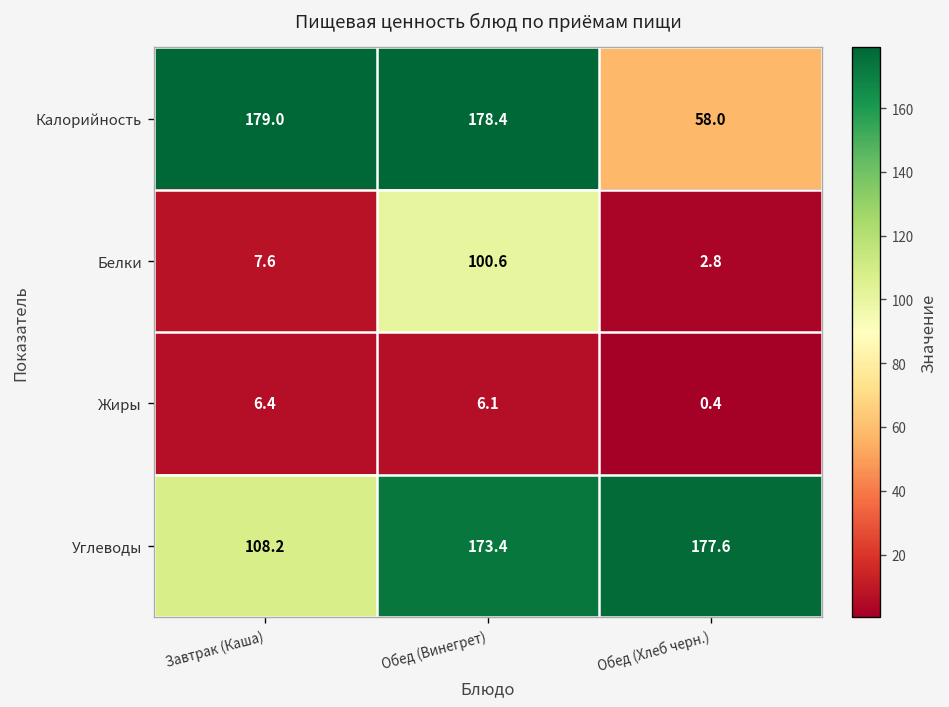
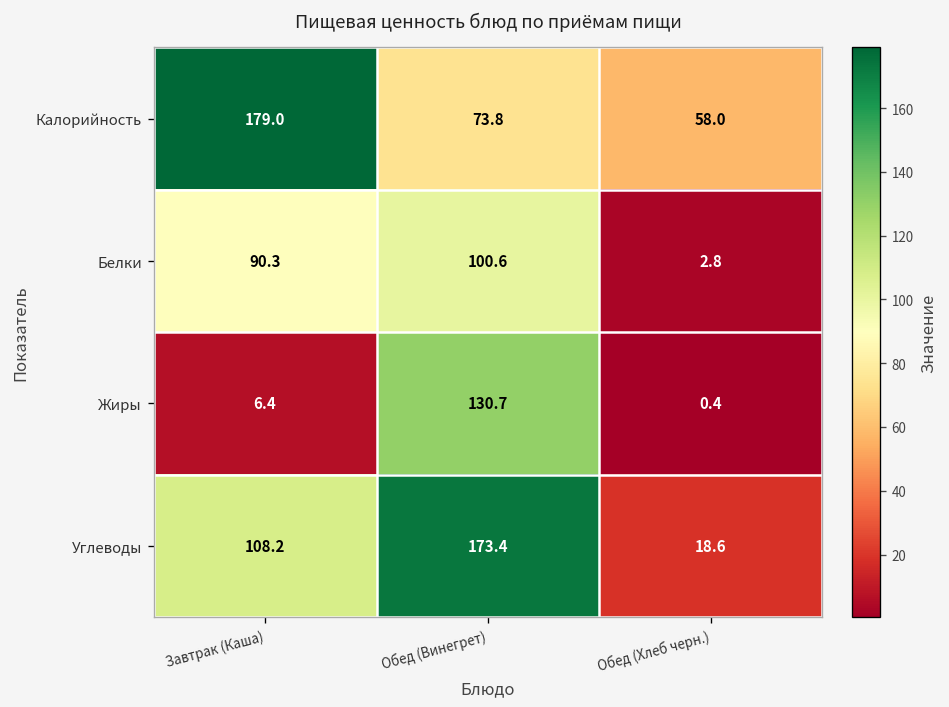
  {
    "Калорийность": {
      "Завтрак (Каша)": 179.0,
-     "Обед (Винегрет)": 178.4,
+     "Обед (Винегрет)": 73.8,
      "Обед (Хлеб черн.)": 58.0
    },
    "Белки": {
-     "Завтрак (Каша)": 7.6,
+     "Завтрак (Каша)": 90.3,
      "Обед (Винегрет)": 100.6,
      "Обед (Хлеб черн.)": 2.8
    },
    "Жиры": {
      "Завтрак (Каша)": 6.4,
-     "Обед (Винегрет)": 6.1,
+     "Обед (Винегрет)": 130.7,
      "Обед (Хлеб черн.)": 0.4
    },
    "Углеводы": {
      "Завтрак (Каша)": 108.2,
      "Обед (Винегрет)": 173.4,
-     "Обед (Хлеб черн.)": 177.6
+     "Обед (Хлеб черн.)": 18.6
    }
  }
